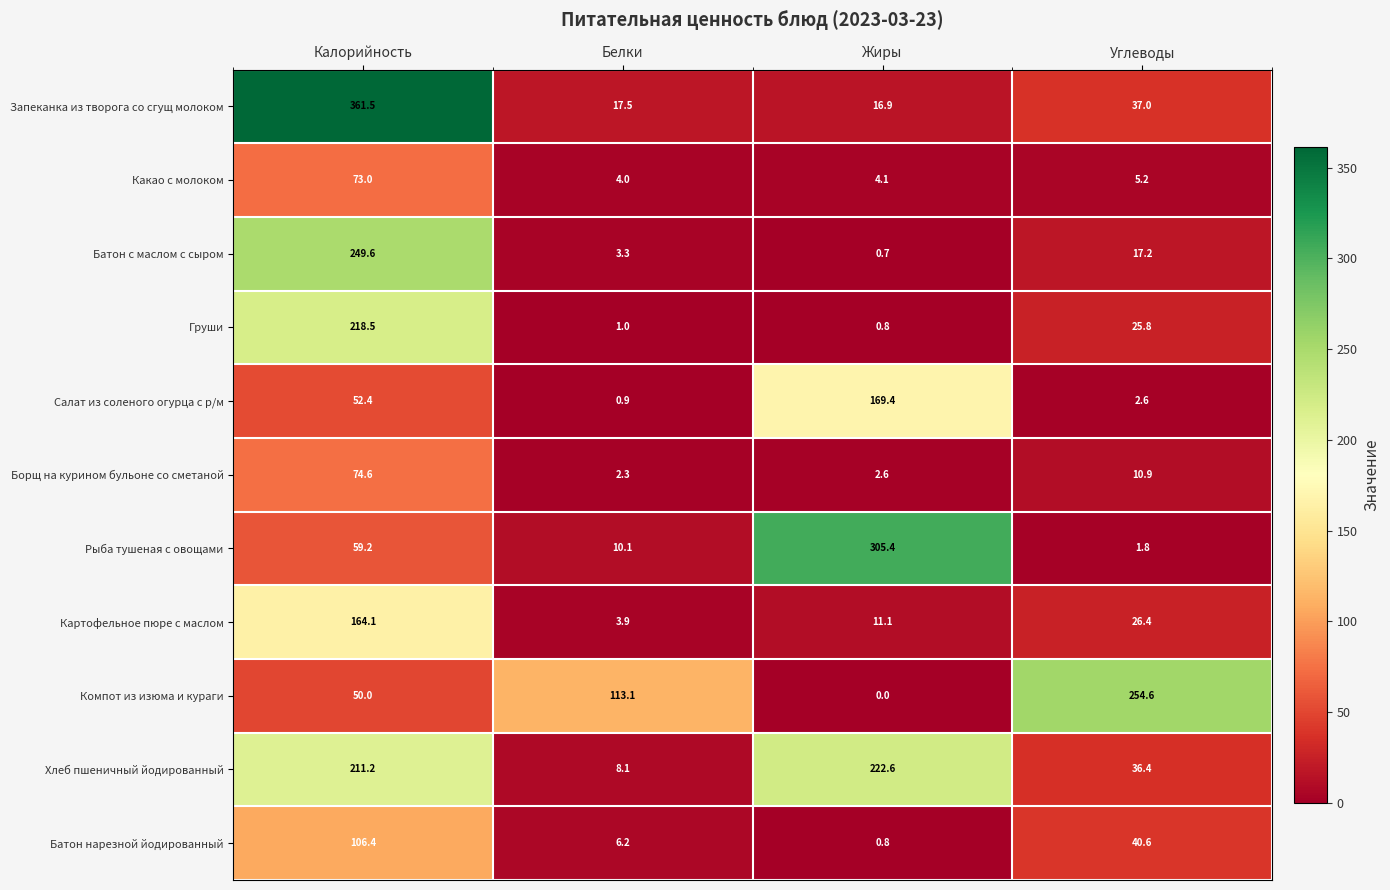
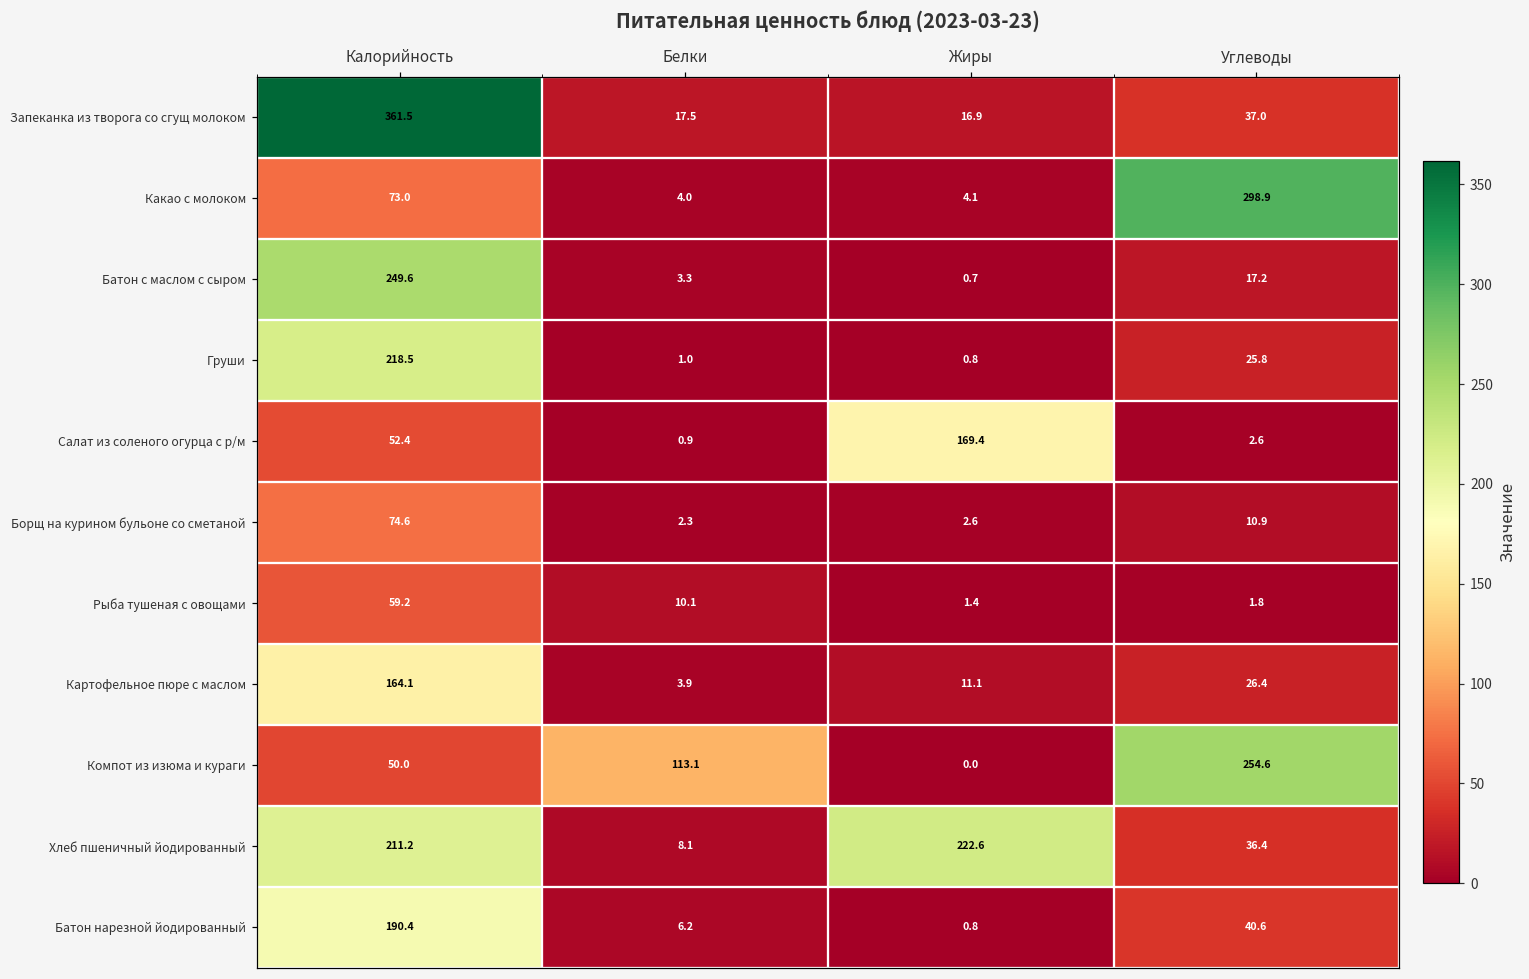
  {
    "Запеканка из творога со сгущ молоком": {
      "Калорийность": 361.5,
      "Белки": 17.5,
      "Жиры": 16.9,
      "Углеводы": 37.0
    },
    "Какао с молоком": {
      "Калорийность": 73.0,
      "Белки": 4.0,
      "Жиры": 4.1,
-     "Углеводы": 5.2
+     "Углеводы": 298.9
    },
    "Батон с маслом с сыром": {
      "Калорийность": 249.6,
      "Белки": 3.3,
      "Жиры": 0.7,
      "Углеводы": 17.2
    },
    "Груши": {
      "Калорийность": 218.5,
      "Белки": 1.0,
      "Жиры": 0.8,
      "Углеводы": 25.8
    },
    "Салат из соленого огурца с р/м": {
      "Калорийность": 52.4,
      "Белки": 0.9,
      "Жиры": 169.4,
      "Углеводы": 2.6
    },
    "Борщ на курином бульоне со сметаной": {
      "Калорийность": 74.6,
      "Белки": 2.3,
      "Жиры": 2.6,
      "Углеводы": 10.9
    },
    "Рыба тушеная с овощами": {
      "Калорийность": 59.2,
      "Белки": 10.1,
-     "Жиры": 305.4,
+     "Жиры": 1.4,
      "Углеводы": 1.8
    },
    "Картофельное пюре с маслом": {
      "Калорийность": 164.1,
      "Белки": 3.9,
      "Жиры": 11.1,
      "Углеводы": 26.4
    },
    "Компот из изюма и кураги": {
      "Калорийность": 50.0,
      "Белки": 113.1,
      "Жиры": 0.0,
      "Углеводы": 254.6
    },
    "Хлеб пшеничный йодированный": {
      "Калорийность": 211.2,
      "Белки": 8.1,
      "Жиры": 222.6,
      "Углеводы": 36.4
    },
    "Батон нарезной йодированный": {
-     "Калорийность": 106.4,
+     "Калорийность": 190.4,
      "Белки": 6.2,
      "Жиры": 0.8,
      "Углеводы": 40.6
    }
  }
